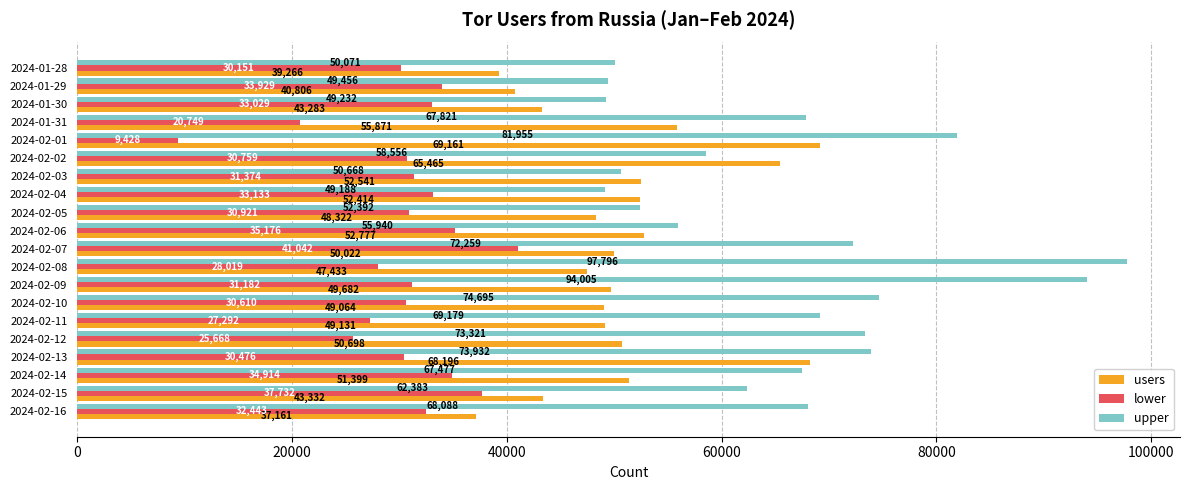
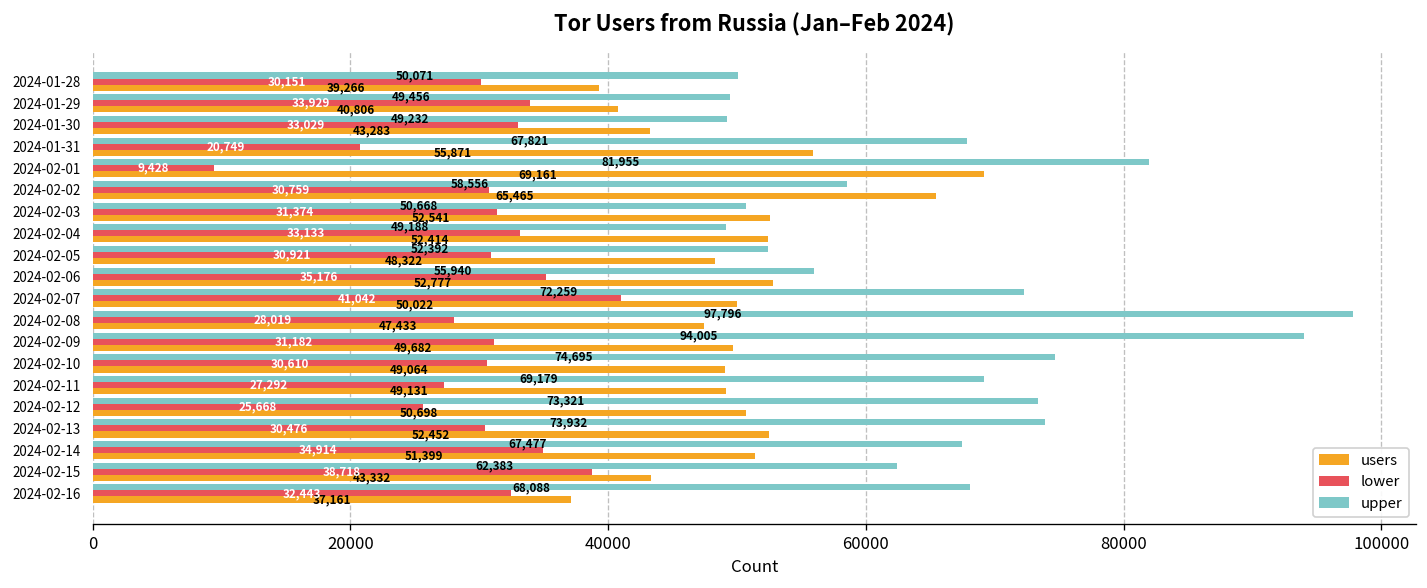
  {
    "users": {
      "2024-01-28": "39,266",
      "2024-01-29": "40,806",
      "2024-01-30": "43,283",
      "2024-01-31": "55,871",
      "2024-02-01": "69,161",
      "2024-02-02": "65,465",
      "2024-02-03": "52,541",
      "2024-02-05": "48,322",
      "2024-02-06": "52,777",
      "2024-02-07": "50,022",
      "2024-02-08": "47,433",
      "2024-02-09": "49,682",
      "2024-02-10": "49,064",
      "2024-02-11": "49,131",
      "2024-02-12": "50,698",
-     "2024-02-13": "68,196",
+     "2024-02-13": "52,452",
      "2024-02-14": "51,399",
      "2024-02-15": "43,332",
      "2024-02-16": "37,161"
    },
    "lower": {
      "2024-01-28": "30,151",
      "2024-01-29": "33,929",
      "2024-01-30": "33,029",
      "2024-01-31": "20,749",
      "2024-02-01": "9,428",
      "2024-02-02": "30,759",
      "2024-02-03": "31,374",
      "2024-02-04": "33,133",
      "2024-02-05": "30,921",
      "2024-02-06": "35,176",
      "2024-02-07": "41,042",
      "2024-02-08": "28,019",
      "2024-02-09": "31,182",
      "2024-02-10": "30,610",
      "2024-02-11": "27,292",
      "2024-02-12": "25,668",
      "2024-02-13": "30,476",
      "2024-02-14": "34,914",
-     "2024-02-15": "37,732",
+     "2024-02-15": "38,718",
      "2024-02-16": "32,443"
    },
    "upper": {
      "2024-01-28": "50,071",
      "2024-01-29": "49,456",
      "2024-01-30": "49,232",
      "2024-01-31": "67,821",
      "2024-02-01": "81,955",
      "2024-02-02": "58,556",
      "2024-02-03": "50,668",
      "2024-02-04": "49,188",
      "2024-02-06": "55,940",
      "2024-02-07": "72,259",
      "2024-02-08": "97,796",
      "2024-02-09": "94,005",
      "2024-02-10": "74,695",
      "2024-02-11": "69,179",
      "2024-02-12": "73,321",
      "2024-02-13": "73,932",
      "2024-02-15": "62,383",
      "2024-02-16": "68,088"
    }
  }
